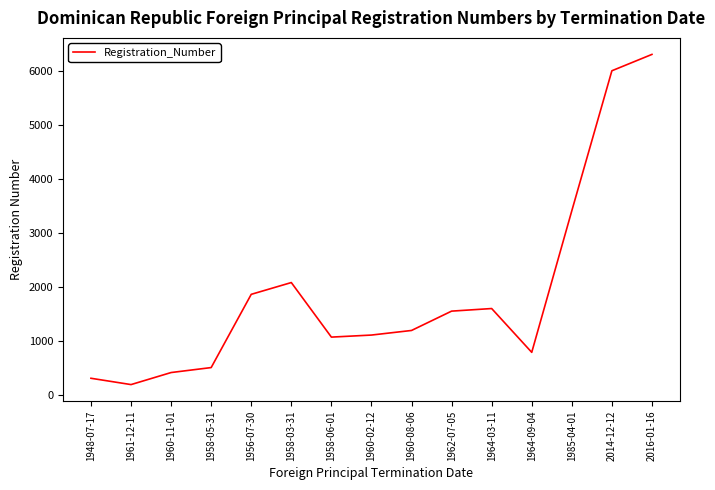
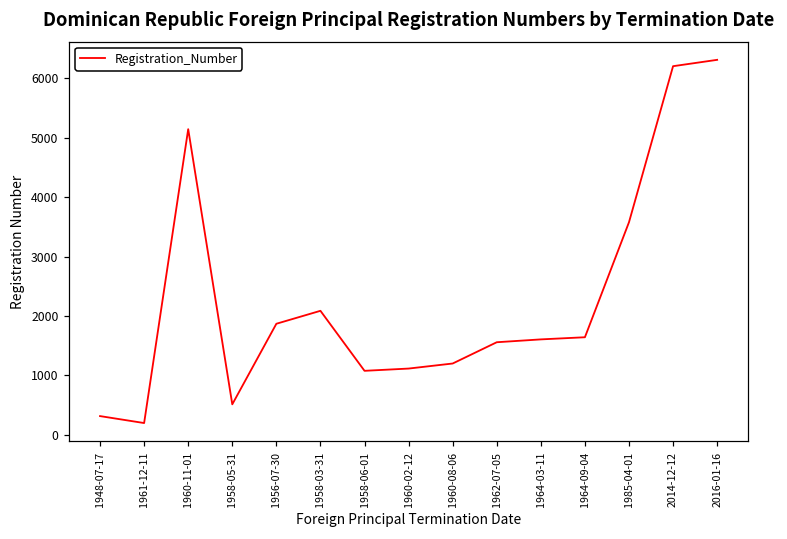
  {
    "1948-07-17": 300,
    "1961-12-11": 200,
-   "1960-11-01": 400,
+   "1960-11-01": 5100,
    "1958-05-31": 500,
    "1956-07-30": 1900,
    "1958-03-31": 2100,
    "1958-06-01": 1100,
    "1960-02-12": 1100,
    "1960-08-06": 1200,
    "1962-07-05": 1600,
    "1964-03-11": 1600,
-   "1964-09-04": 800,
-   "1985-04-01": 3400,
-   "2014-12-12": 6000,
+   "1964-09-04": 1600,
+   "1985-04-01": 3600,
+   "2014-12-12": 6200,
    "2016-01-16": 6300
  }
